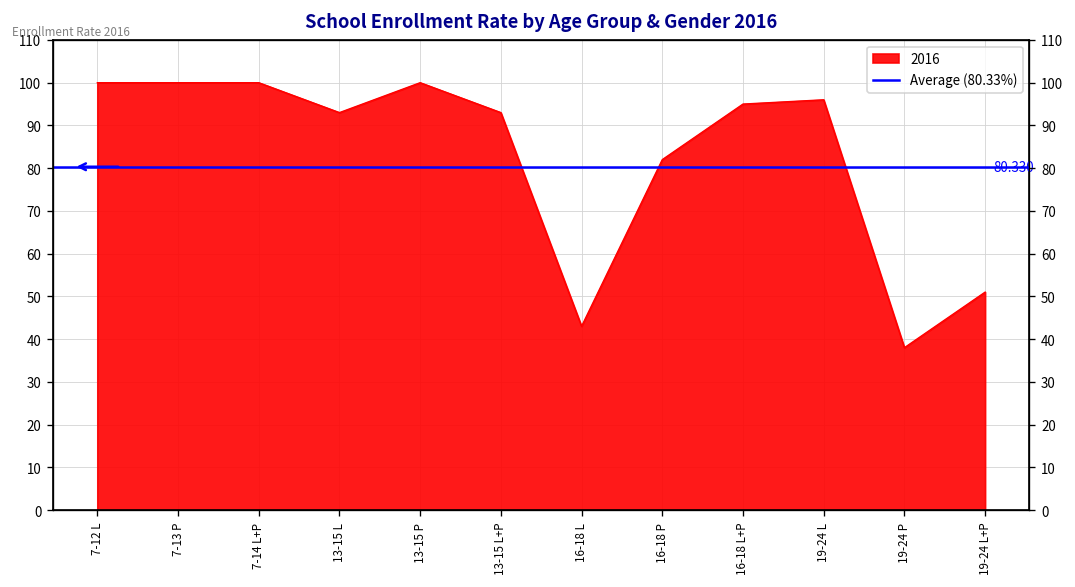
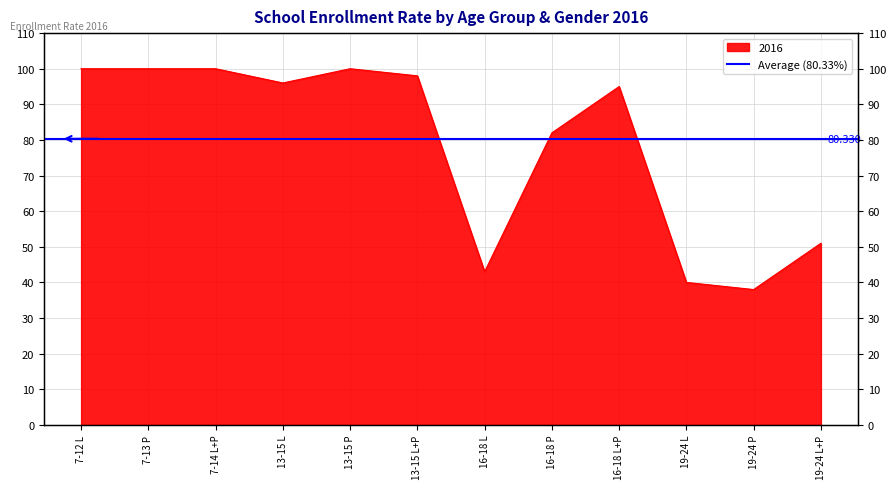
  {
    "7-12 L": 100,
    "7-13 P": 100,
    "7-14 L+P": 100,
-   "13-15 L": 93,
+   "13-15 L": 96,
    "13-15 P": 100,
-   "13-15 L+P": 93,
+   "13-15 L+P": 98,
    "16-18 L": 43,
    "16-18 P": 82,
    "16-18 L+P": 95,
-   "19-24 L": 96,
+   "19-24 L": 40,
    "19-24 P": 38,
    "19-24 L+P": 51
  }
